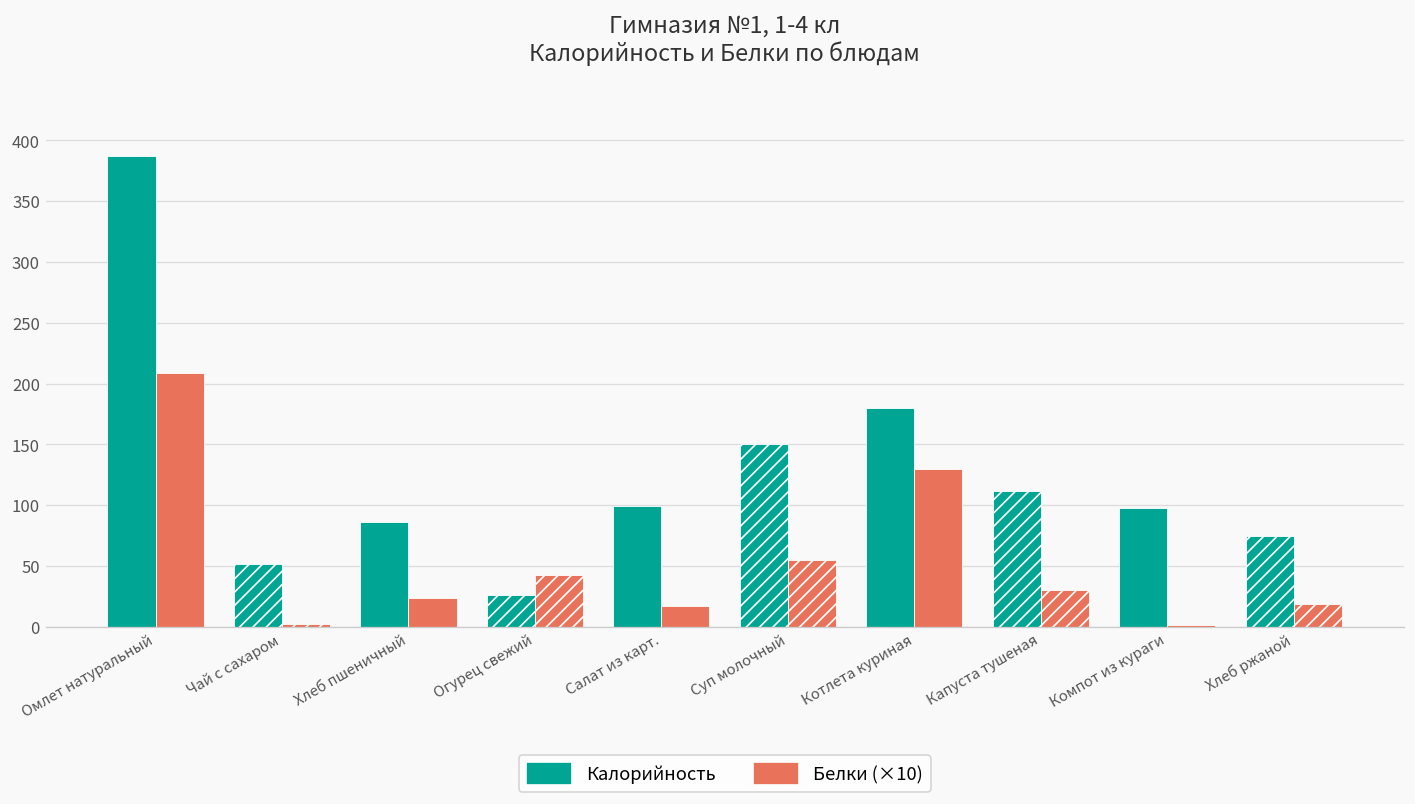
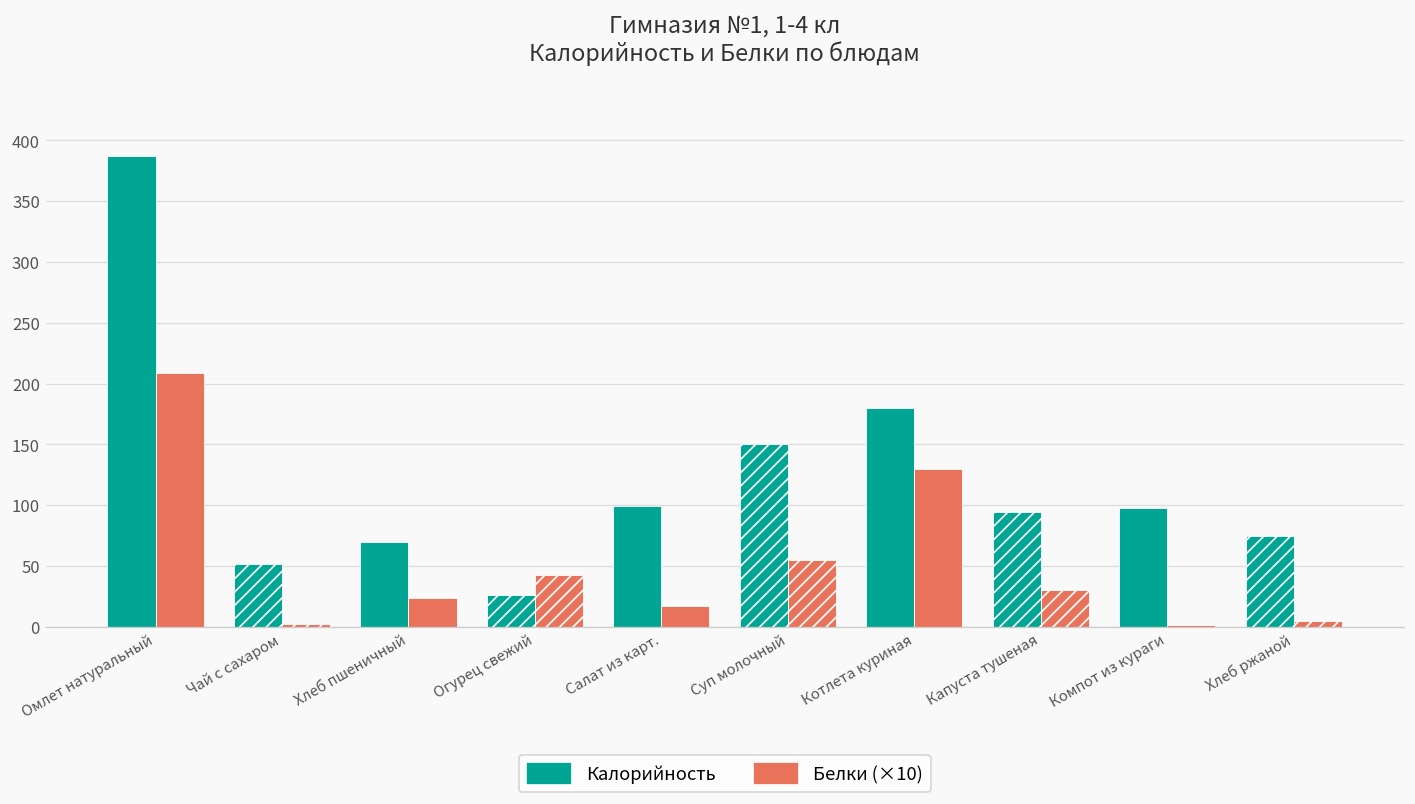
  {
    "Калорийность": {
      "Омлет натуральный": 387,
      "Чай с сахаром": 52,
-     "Хлеб пшеничный": 86,
+     "Хлеб пшеничный": 70,
      "Огурец свежий": 26,
      "Салат из карт.": 99,
      "Суп молочный": 150,
      "Котлета куриная": 180,
-     "Капуста тушеная": 112,
+     "Капуста тушеная": 94,
      "Компот из кураги": 98,
      "Хлеб ржаной": 75
    },
    "Белки (×10)": {
      "Омлет натуральный": 209,
      "Хлеб пшеничный": 24,
      "Огурец свежий": 43,
      "Салат из карт.": 17,
      "Суп молочный": 55,
      "Котлета куриная": 130,
      "Капуста тушеная": 30,
-     "Хлеб ржаной": 19
+     "Хлеб ржаной": 5
    }
  }
